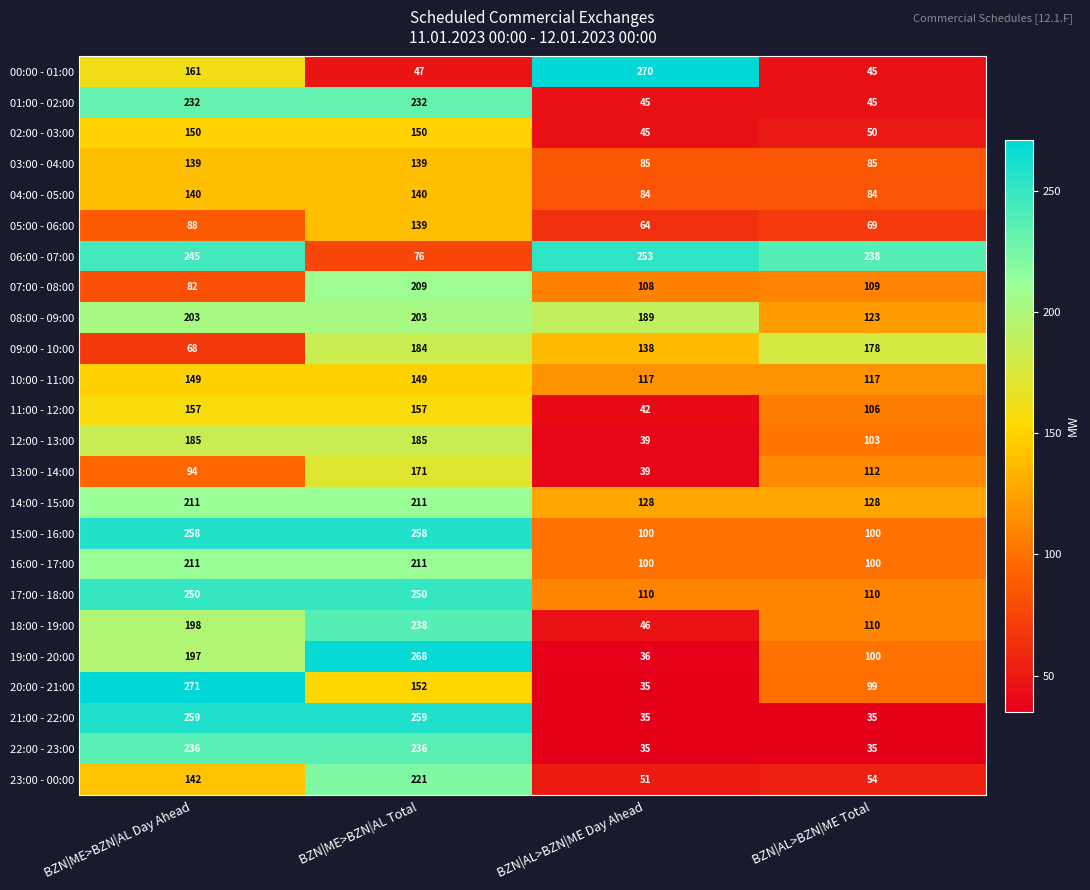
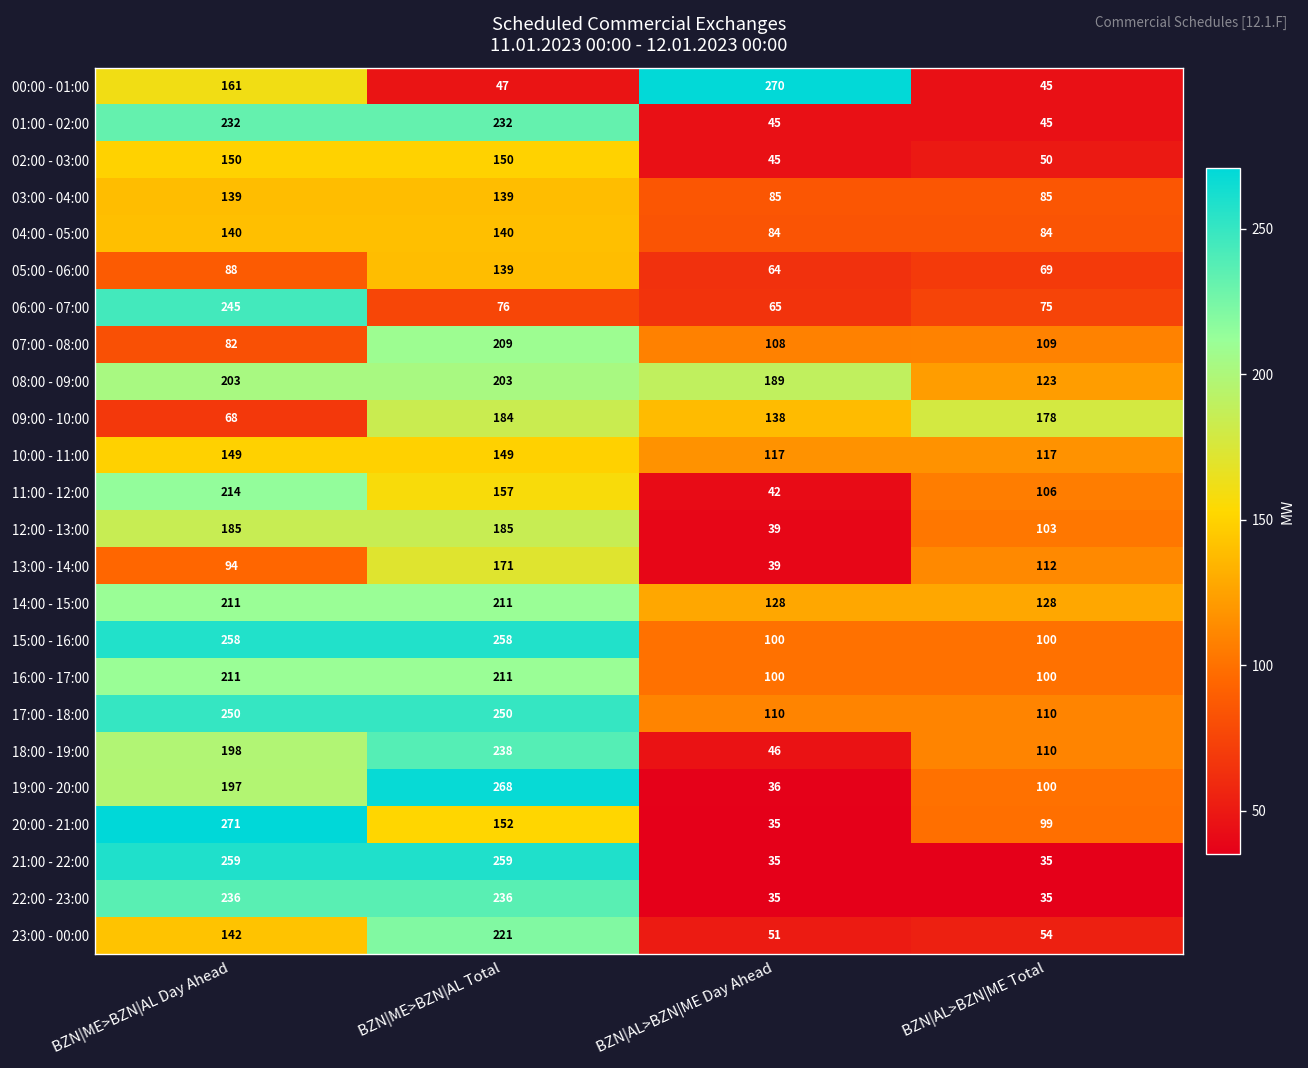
  {
    "00:00 - 01:00": {
      "BZN|ME>BZN|AL Day Ahead": 161,
      "BZN|ME>BZN|AL Total": 47,
      "BZN|AL>BZN|ME Day Ahead": 270,
      "BZN|AL>BZN|ME Total": 45
    },
    "01:00 - 02:00": {
      "BZN|ME>BZN|AL Day Ahead": 232,
      "BZN|ME>BZN|AL Total": 232,
      "BZN|AL>BZN|ME Day Ahead": 45,
      "BZN|AL>BZN|ME Total": 45
    },
    "02:00 - 03:00": {
      "BZN|ME>BZN|AL Day Ahead": 150,
      "BZN|ME>BZN|AL Total": 150,
      "BZN|AL>BZN|ME Day Ahead": 45,
      "BZN|AL>BZN|ME Total": 50
    },
    "03:00 - 04:00": {
      "BZN|ME>BZN|AL Day Ahead": 139,
      "BZN|ME>BZN|AL Total": 139,
      "BZN|AL>BZN|ME Day Ahead": 85,
      "BZN|AL>BZN|ME Total": 85
    },
    "04:00 - 05:00": {
      "BZN|ME>BZN|AL Day Ahead": 140,
      "BZN|ME>BZN|AL Total": 140,
      "BZN|AL>BZN|ME Day Ahead": 84,
      "BZN|AL>BZN|ME Total": 84
    },
    "05:00 - 06:00": {
      "BZN|ME>BZN|AL Day Ahead": 88,
      "BZN|ME>BZN|AL Total": 139,
      "BZN|AL>BZN|ME Day Ahead": 64,
      "BZN|AL>BZN|ME Total": 69
    },
    "06:00 - 07:00": {
      "BZN|ME>BZN|AL Day Ahead": 245,
      "BZN|ME>BZN|AL Total": 76,
-     "BZN|AL>BZN|ME Day Ahead": 253,
-     "BZN|AL>BZN|ME Total": 238
+     "BZN|AL>BZN|ME Day Ahead": 65,
+     "BZN|AL>BZN|ME Total": 75
    },
    "07:00 - 08:00": {
      "BZN|ME>BZN|AL Day Ahead": 82,
      "BZN|ME>BZN|AL Total": 209,
      "BZN|AL>BZN|ME Day Ahead": 108,
      "BZN|AL>BZN|ME Total": 109
    },
    "08:00 - 09:00": {
      "BZN|ME>BZN|AL Day Ahead": 203,
      "BZN|ME>BZN|AL Total": 203,
      "BZN|AL>BZN|ME Day Ahead": 189,
      "BZN|AL>BZN|ME Total": 123
    },
    "09:00 - 10:00": {
      "BZN|ME>BZN|AL Day Ahead": 68,
      "BZN|ME>BZN|AL Total": 184,
      "BZN|AL>BZN|ME Day Ahead": 138,
      "BZN|AL>BZN|ME Total": 178
    },
    "10:00 - 11:00": {
      "BZN|ME>BZN|AL Day Ahead": 149,
      "BZN|ME>BZN|AL Total": 149,
      "BZN|AL>BZN|ME Day Ahead": 117,
      "BZN|AL>BZN|ME Total": 117
    },
    "11:00 - 12:00": {
-     "BZN|ME>BZN|AL Day Ahead": 157,
+     "BZN|ME>BZN|AL Day Ahead": 214,
      "BZN|ME>BZN|AL Total": 157,
      "BZN|AL>BZN|ME Day Ahead": 42,
      "BZN|AL>BZN|ME Total": 106
    },
    "12:00 - 13:00": {
      "BZN|ME>BZN|AL Day Ahead": 185,
      "BZN|ME>BZN|AL Total": 185,
      "BZN|AL>BZN|ME Day Ahead": 39,
      "BZN|AL>BZN|ME Total": 103
    },
    "13:00 - 14:00": {
      "BZN|ME>BZN|AL Day Ahead": 94,
      "BZN|ME>BZN|AL Total": 171,
      "BZN|AL>BZN|ME Day Ahead": 39,
      "BZN|AL>BZN|ME Total": 112
    },
    "14:00 - 15:00": {
      "BZN|ME>BZN|AL Day Ahead": 211,
      "BZN|ME>BZN|AL Total": 211,
      "BZN|AL>BZN|ME Day Ahead": 128,
      "BZN|AL>BZN|ME Total": 128
    },
    "15:00 - 16:00": {
      "BZN|ME>BZN|AL Day Ahead": 258,
      "BZN|ME>BZN|AL Total": 258,
      "BZN|AL>BZN|ME Day Ahead": 100,
      "BZN|AL>BZN|ME Total": 100
    },
    "16:00 - 17:00": {
      "BZN|ME>BZN|AL Day Ahead": 211,
      "BZN|ME>BZN|AL Total": 211,
      "BZN|AL>BZN|ME Day Ahead": 100,
      "BZN|AL>BZN|ME Total": 100
    },
    "17:00 - 18:00": {
      "BZN|ME>BZN|AL Day Ahead": 250,
      "BZN|ME>BZN|AL Total": 250,
      "BZN|AL>BZN|ME Day Ahead": 110,
      "BZN|AL>BZN|ME Total": 110
    },
    "18:00 - 19:00": {
      "BZN|ME>BZN|AL Day Ahead": 198,
      "BZN|ME>BZN|AL Total": 238,
      "BZN|AL>BZN|ME Day Ahead": 46,
      "BZN|AL>BZN|ME Total": 110
    },
    "19:00 - 20:00": {
      "BZN|ME>BZN|AL Day Ahead": 197,
      "BZN|ME>BZN|AL Total": 268,
      "BZN|AL>BZN|ME Day Ahead": 36,
      "BZN|AL>BZN|ME Total": 100
    },
    "20:00 - 21:00": {
      "BZN|ME>BZN|AL Day Ahead": 271,
      "BZN|ME>BZN|AL Total": 152,
      "BZN|AL>BZN|ME Day Ahead": 35,
      "BZN|AL>BZN|ME Total": 99
    },
    "21:00 - 22:00": {
      "BZN|ME>BZN|AL Day Ahead": 259,
      "BZN|ME>BZN|AL Total": 259,
      "BZN|AL>BZN|ME Day Ahead": 35,
      "BZN|AL>BZN|ME Total": 35
    },
    "22:00 - 23:00": {
      "BZN|ME>BZN|AL Day Ahead": 236,
      "BZN|ME>BZN|AL Total": 236,
      "BZN|AL>BZN|ME Day Ahead": 35,
      "BZN|AL>BZN|ME Total": 35
    },
    "23:00 - 00:00": {
      "BZN|ME>BZN|AL Day Ahead": 142,
      "BZN|ME>BZN|AL Total": 221,
      "BZN|AL>BZN|ME Day Ahead": 51,
      "BZN|AL>BZN|ME Total": 54
    }
  }
